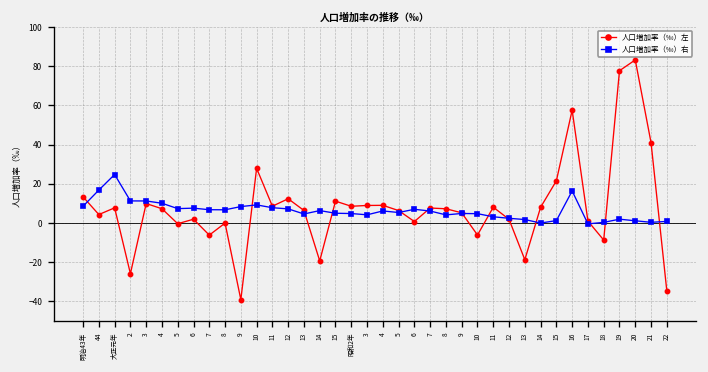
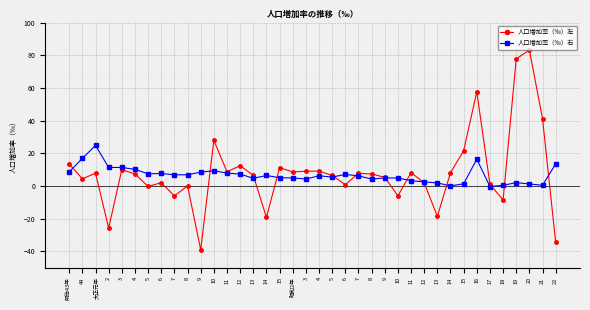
  {
    "人口増加率（‰）左": {
      "明治43年": 13,
      "44": 4,
      "大正元年": 8,
      "2": -26,
      "昭和2年": 9,
      "16": 58,
      "18": -9,
      "19": 78,
      "20": 83,
      "21": 41,
      "22": -35
    },
    "人口増加率（‰）右": {
      "明治43年": 9,
      "44": 17,
      "大正元年": 25,
      "2": 11,
      "昭和2年": 5,
      "16": 16,
      "18": 0,
      "19": 2,
      "20": 1,
      "21": 0,
-     "22": 1
+     "22": 13
    }
  }
